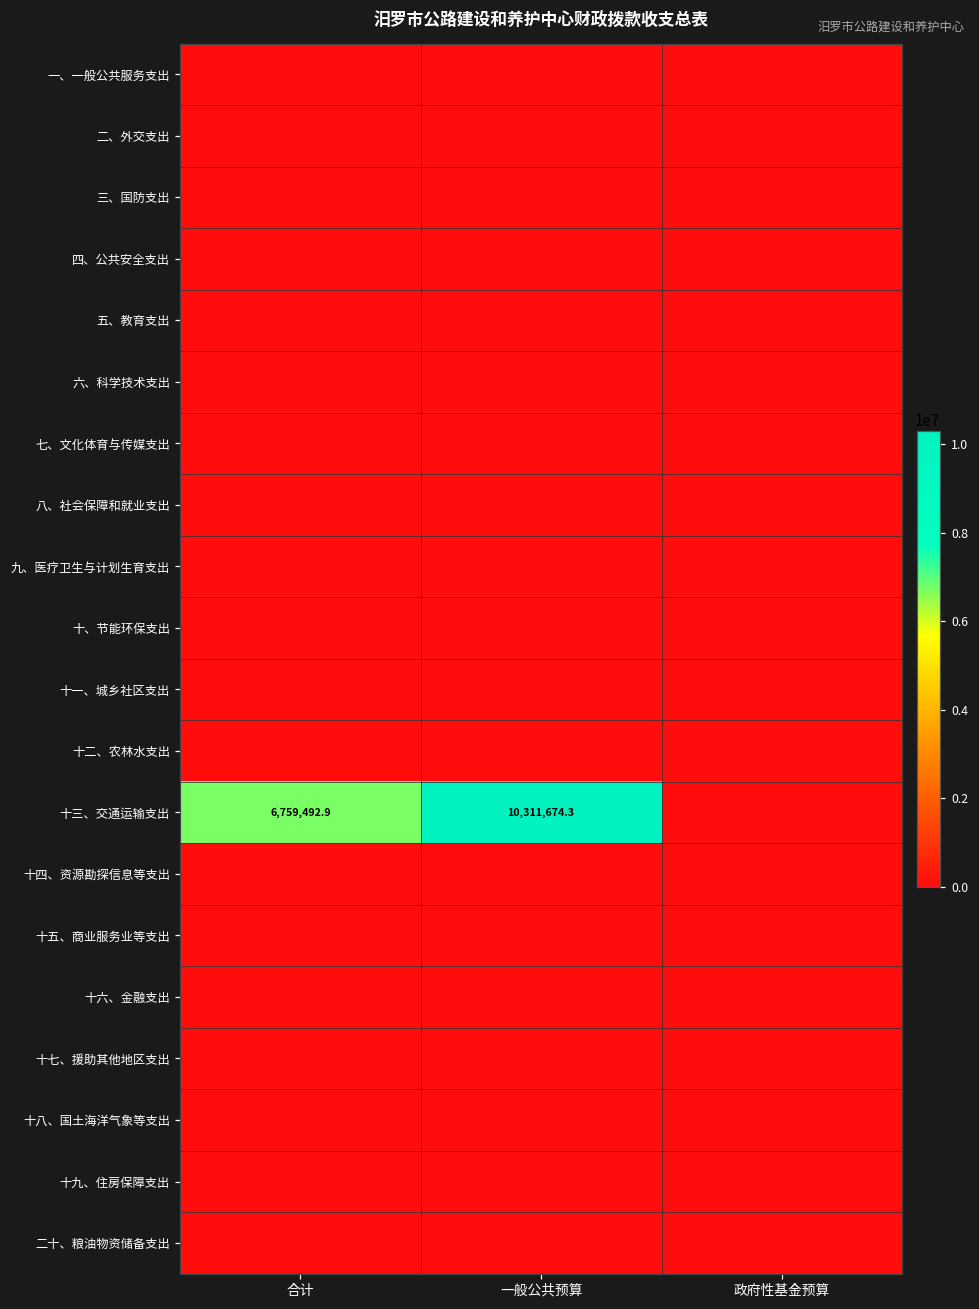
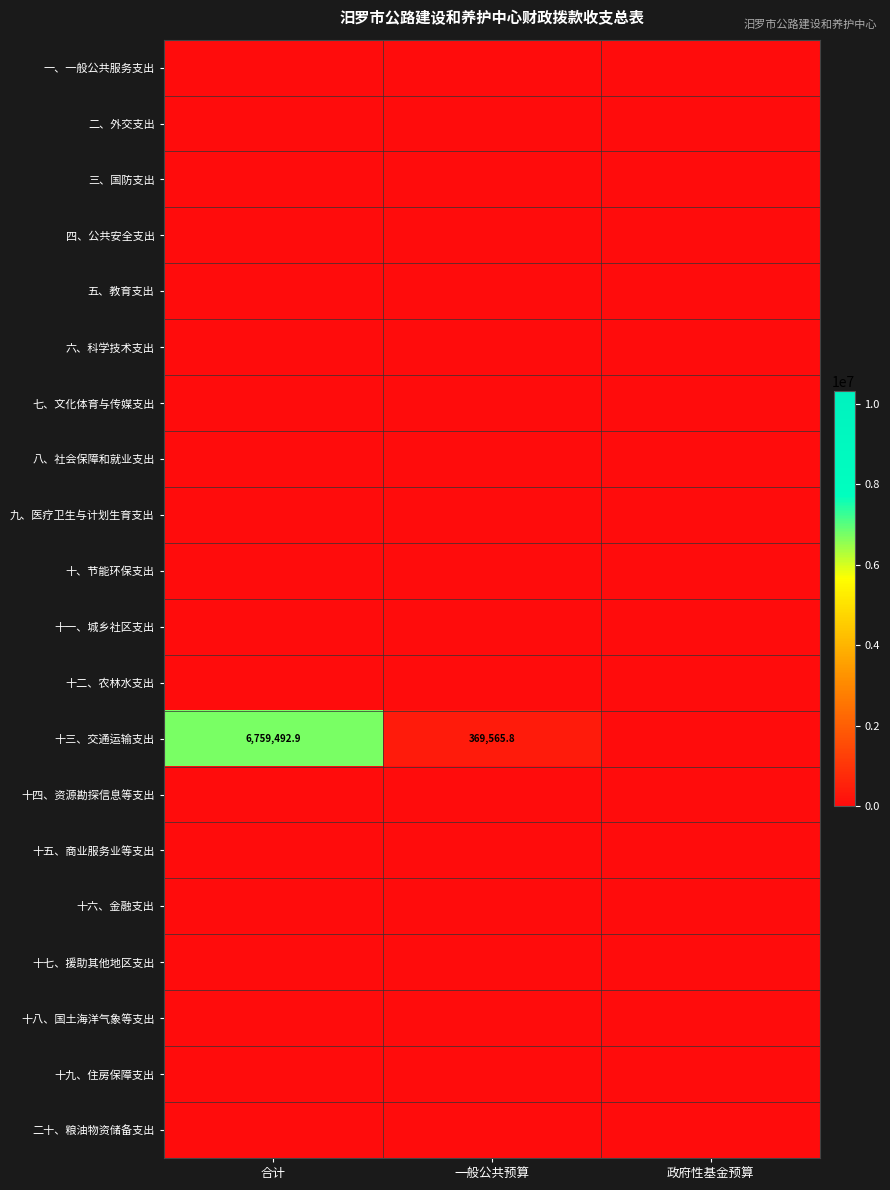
  {
    "十三、交通运输支出": {
      "合计": "6,759,492.9",
-     "一般公共预算": "10,311,674.3"
+     "一般公共预算": "369,565.8"
    }
  }
